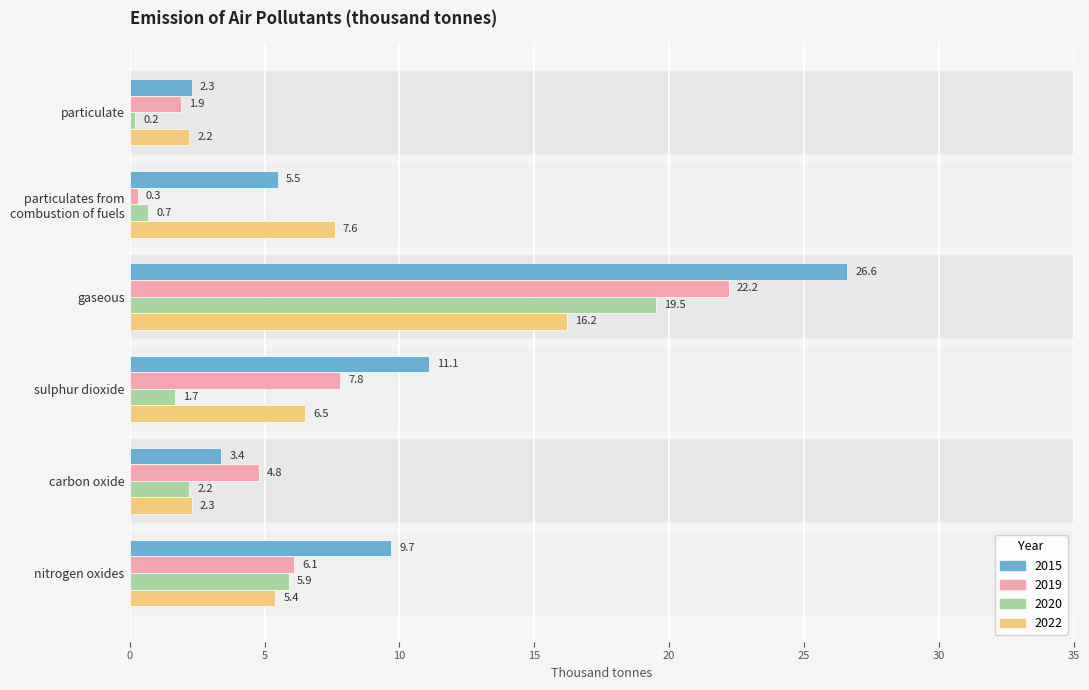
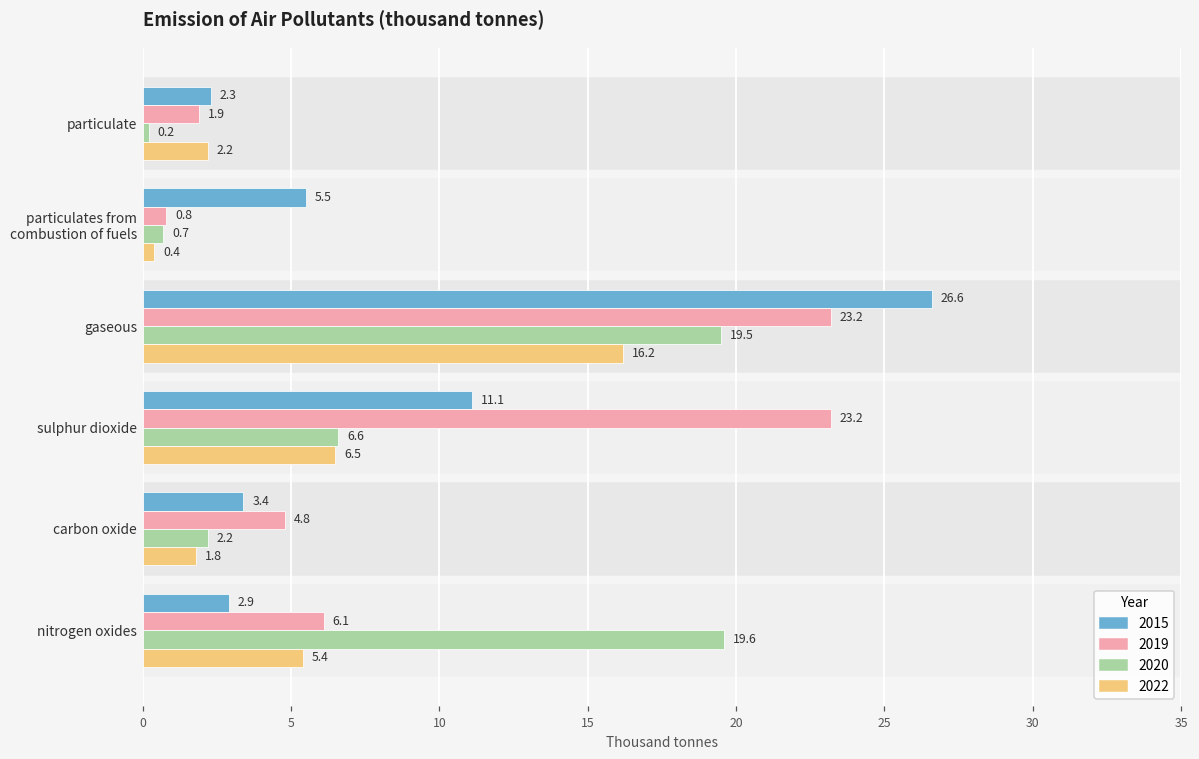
  {
    "2015": {
      "particulate": 2.3,
      "particulates from combustion of fuels": 5.5,
      "gaseous": 26.6,
      "sulphur dioxide": 11.1,
      "carbon oxide": 3.4,
-     "nitrogen oxides": 9.7
+     "nitrogen oxides": 2.9
    },
    "2019": {
      "particulate": 1.9,
-     "particulates from combustion of fuels": 0.3,
-     "gaseous": 22.2,
-     "sulphur dioxide": 7.8,
+     "particulates from combustion of fuels": 0.8,
+     "gaseous": 23.2,
+     "sulphur dioxide": 23.2,
      "carbon oxide": 4.8,
      "nitrogen oxides": 6.1
    },
    "2020": {
      "particulate": 0.2,
      "particulates from combustion of fuels": 0.7,
      "gaseous": 19.5,
-     "sulphur dioxide": 1.7,
+     "sulphur dioxide": 6.6,
      "carbon oxide": 2.2,
-     "nitrogen oxides": 5.9
+     "nitrogen oxides": 19.6
    },
    "2022": {
      "particulate": 2.2,
-     "particulates from combustion of fuels": 7.6,
+     "particulates from combustion of fuels": 0.4,
      "gaseous": 16.2,
      "sulphur dioxide": 6.5,
-     "carbon oxide": 2.3,
+     "carbon oxide": 1.8,
      "nitrogen oxides": 5.4
    }
  }
